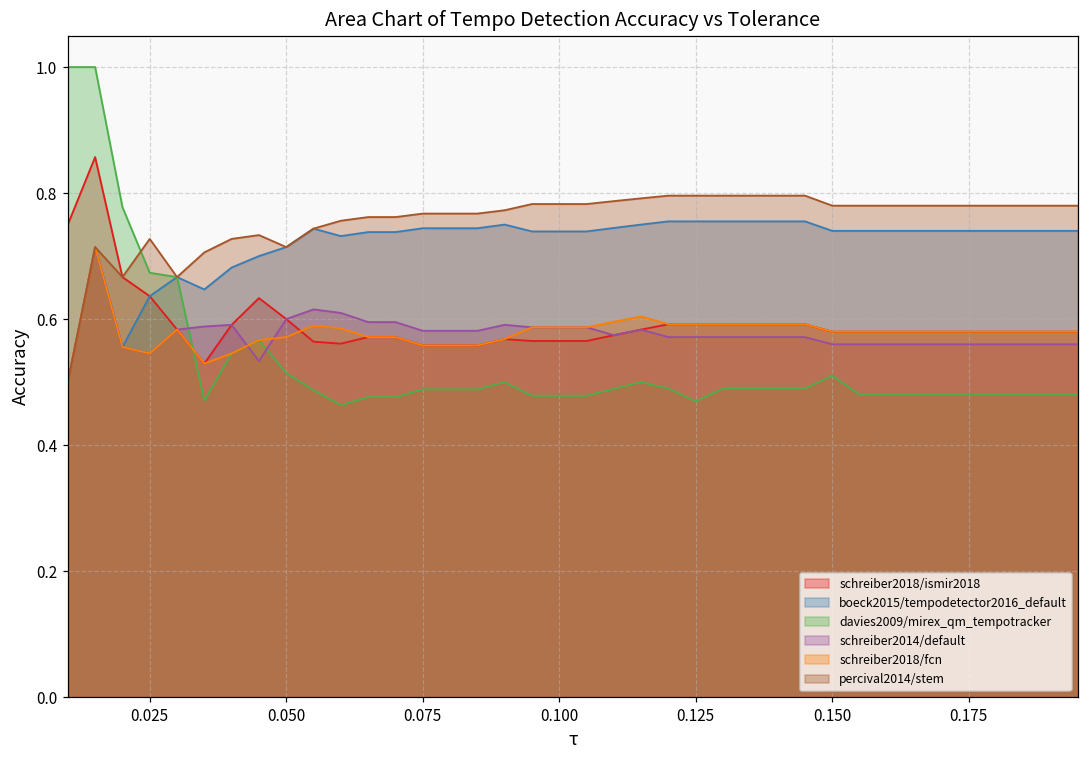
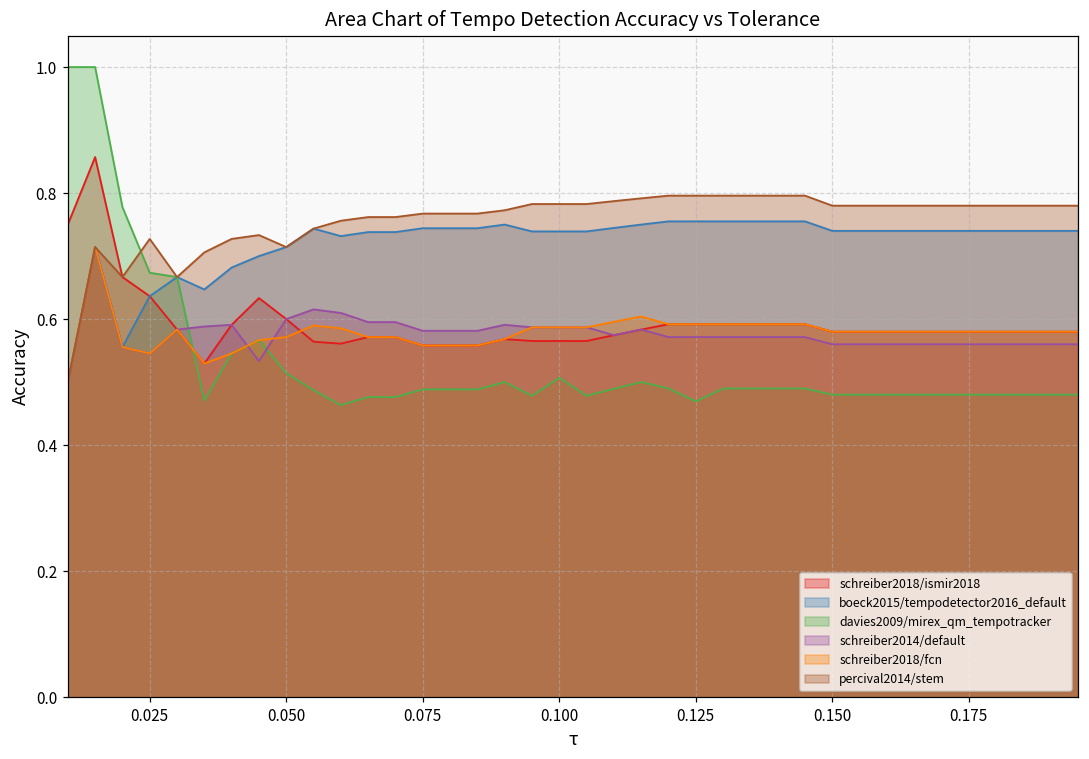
  {
    "davies2009/mirex_qm_tempotracker": {
      "0.025": 0.67,
      "0.050": 0.51,
      "0.075": 0.49,
-     "0.100": 0.48,
+     "0.100": 0.51,
      "0.125": 0.47,
-     "0.150": 0.51,
+     "0.150": 0.48,
      "0.175": 0.48
    }
  }
